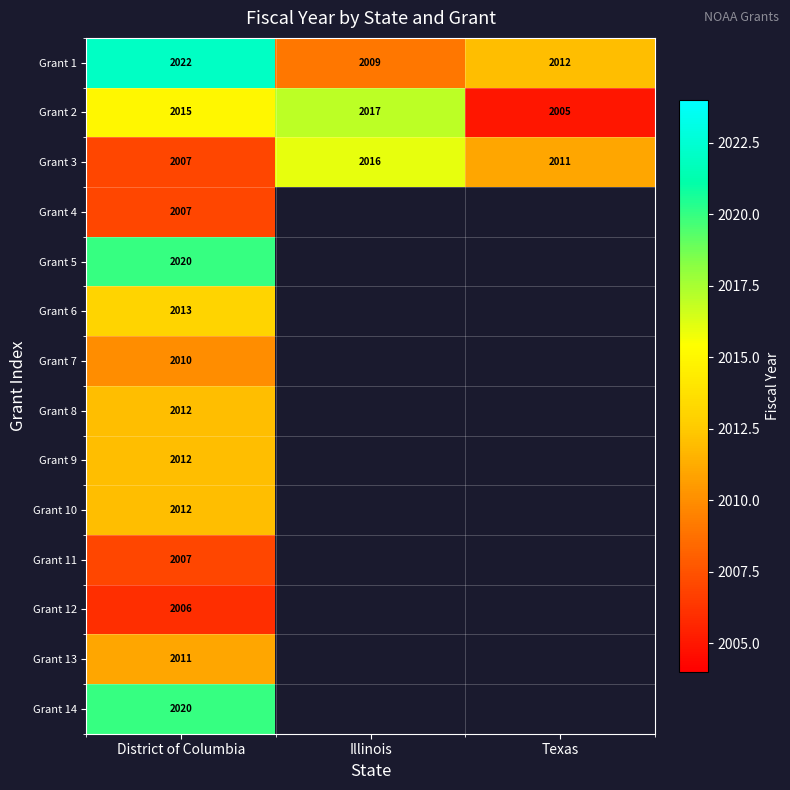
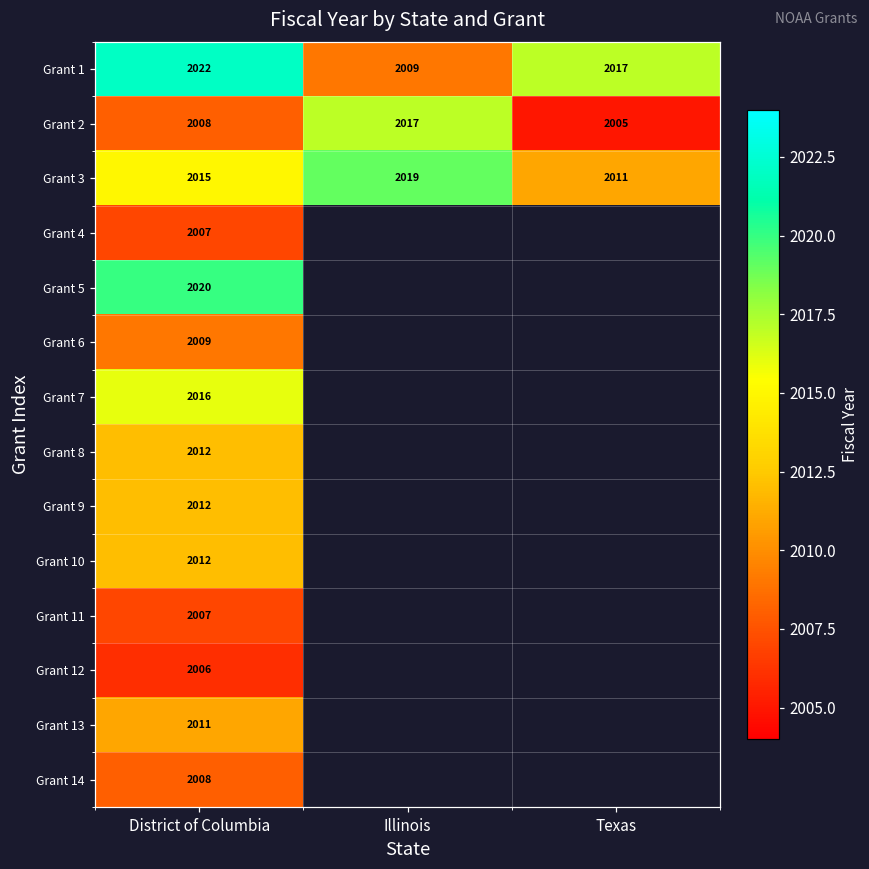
  {
    "Grant 1": {
      "District of Columbia": 2022,
      "Illinois": 2009,
-     "Texas": 2012
+     "Texas": 2017
    },
    "Grant 2": {
-     "District of Columbia": 2015,
+     "District of Columbia": 2008,
      "Illinois": 2017,
      "Texas": 2005
    },
    "Grant 3": {
-     "District of Columbia": 2007,
-     "Illinois": 2016,
+     "District of Columbia": 2015,
+     "Illinois": 2019,
      "Texas": 2011
    },
    "Grant 4": {
      "District of Columbia": 2007
    },
    "Grant 5": {
      "District of Columbia": 2020
    },
    "Grant 6": {
-     "District of Columbia": 2013
+     "District of Columbia": 2009
    },
    "Grant 7": {
-     "District of Columbia": 2010
+     "District of Columbia": 2016
    },
    "Grant 8": {
      "District of Columbia": 2012
    },
    "Grant 9": {
      "District of Columbia": 2012
    },
    "Grant 10": {
      "District of Columbia": 2012
    },
    "Grant 11": {
      "District of Columbia": 2007
    },
    "Grant 12": {
      "District of Columbia": 2006
    },
    "Grant 13": {
      "District of Columbia": 2011
    },
    "Grant 14": {
-     "District of Columbia": 2020
+     "District of Columbia": 2008
    }
  }
